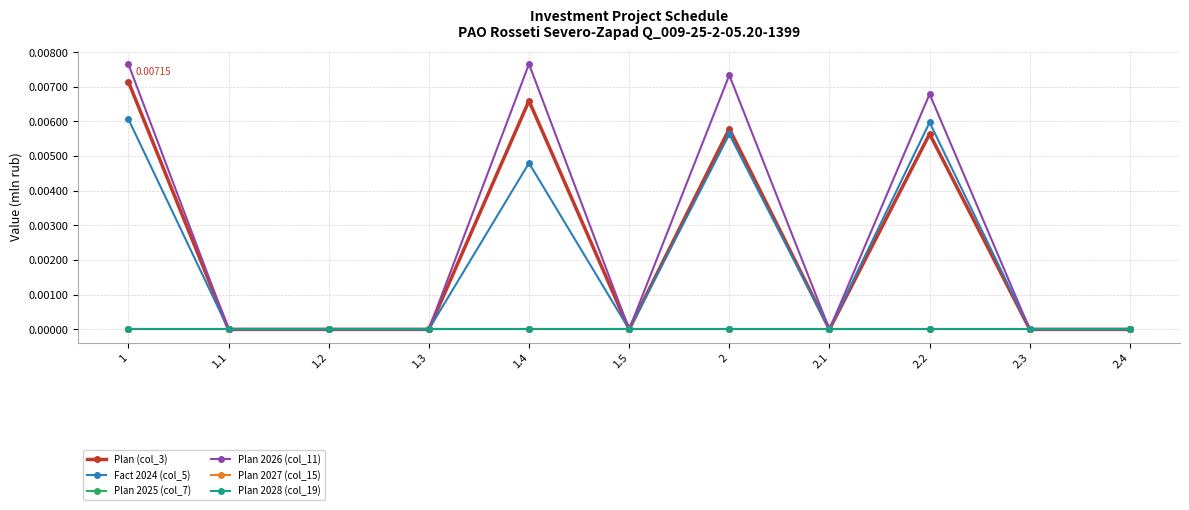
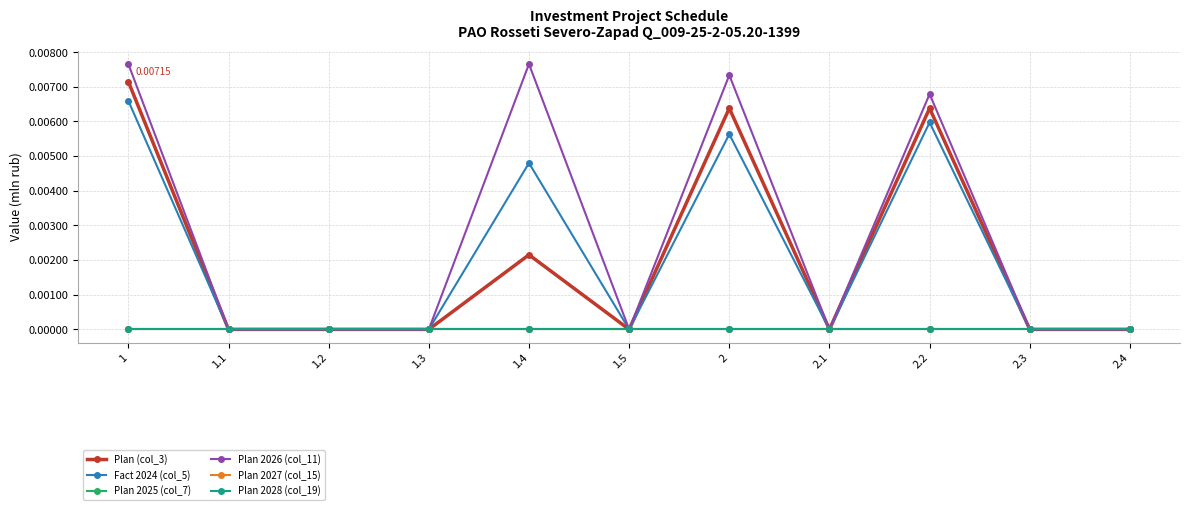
  {
    "Plan (col_3)": {
-     "1.4": 0.0066,
-     "2": 0.0058,
-     "2.2": 0.0056
+     "1.4": 0.0022,
+     "2": 0.0064,
+     "2.2": 0.0064
    },
    "Fact 2024 (col_5)": {
-     "1": 0.0061,
+     "1": 0.0066,
      "1.4": 0.0048,
      "2": 0.0056,
      "2.2": 0.0060
    },
    "Plan 2028 (col_19)": {
      "1": 0.0000,
      "1.4": 0.0000,
      "2": 0.0000,
      "2.2": 0.0000
    },
    "Plan 2026 (col_11)": {
      "1.4": 0.0077,
      "2": 0.0073,
      "2.2": 0.0068
    }
  }
